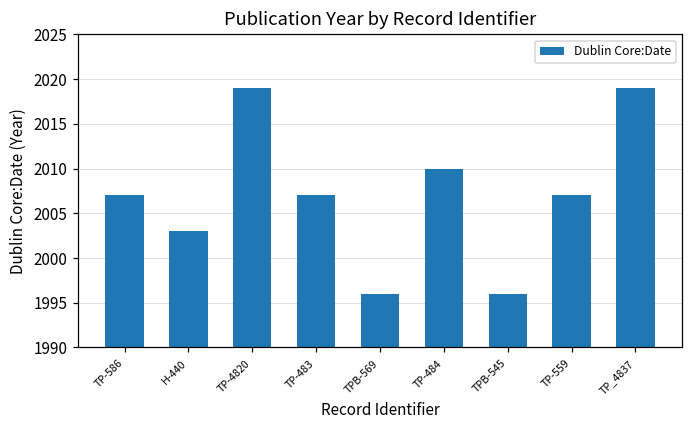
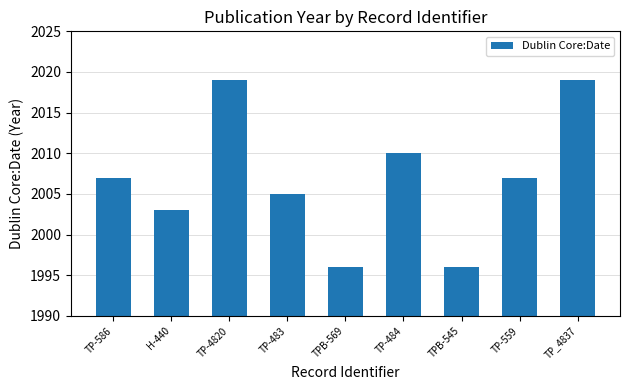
  {
    "TP-586": 2007,
    "H-440": 2003,
    "TP-4820": 2019,
-   "TP-483": 2007,
+   "TP-483": 2005,
    "TPB-569": 1996,
    "TP-484": 2010,
    "TPB-545": 1996,
    "TP-559": 2007,
    "TP_4837": 2019
  }
